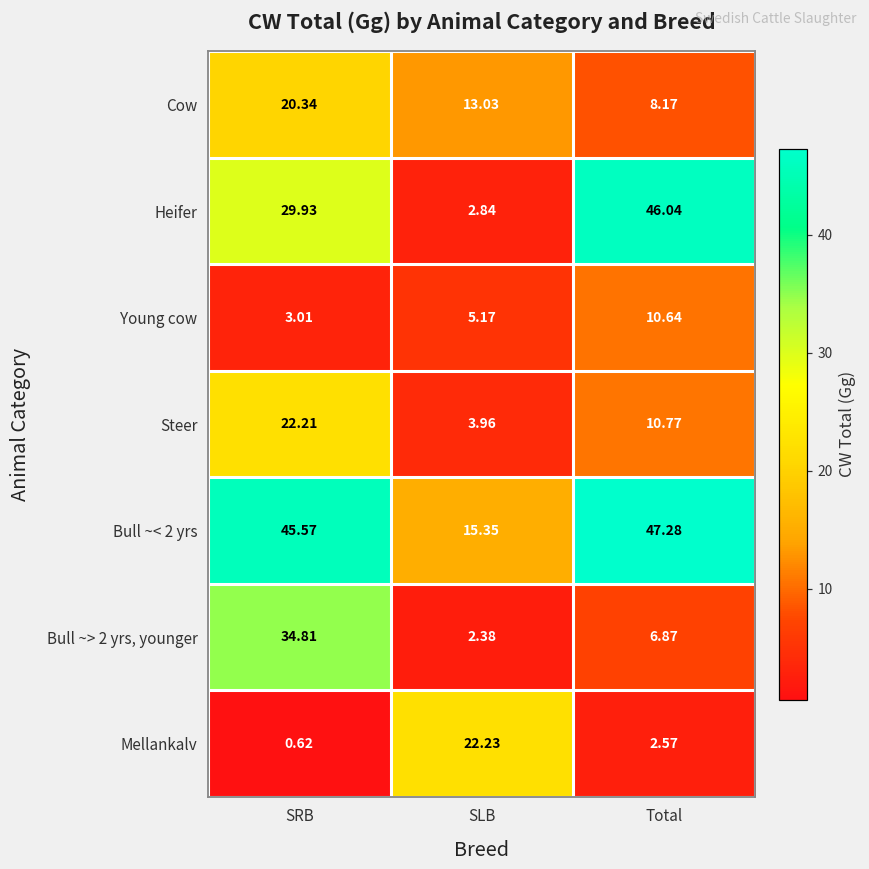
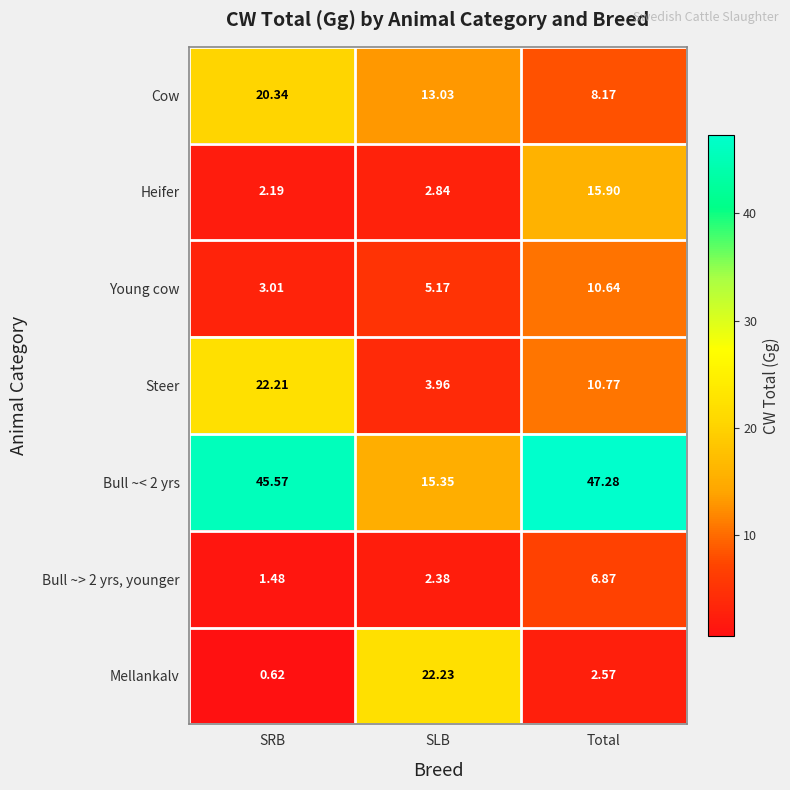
  {
    "Cow": {
      "SRB": 20.34,
      "SLB": 13.03,
      "Total": 8.17
    },
    "Heifer": {
-     "SRB": 29.93,
+     "SRB": 2.19,
      "SLB": 2.84,
-     "Total": 46.04
+     "Total": 15.90
    },
    "Young cow": {
      "SRB": 3.01,
      "SLB": 5.17,
      "Total": 10.64
    },
    "Steer": {
      "SRB": 22.21,
      "SLB": 3.96,
      "Total": 10.77
    },
    "Bull ~< 2 yrs": {
      "SRB": 45.57,
      "SLB": 15.35,
      "Total": 47.28
    },
    "Bull ~> 2 yrs, younger": {
-     "SRB": 34.81,
+     "SRB": 1.48,
      "SLB": 2.38,
      "Total": 6.87
    },
    "Mellankalv": {
      "SRB": 0.62,
      "SLB": 22.23,
      "Total": 2.57
    }
  }
